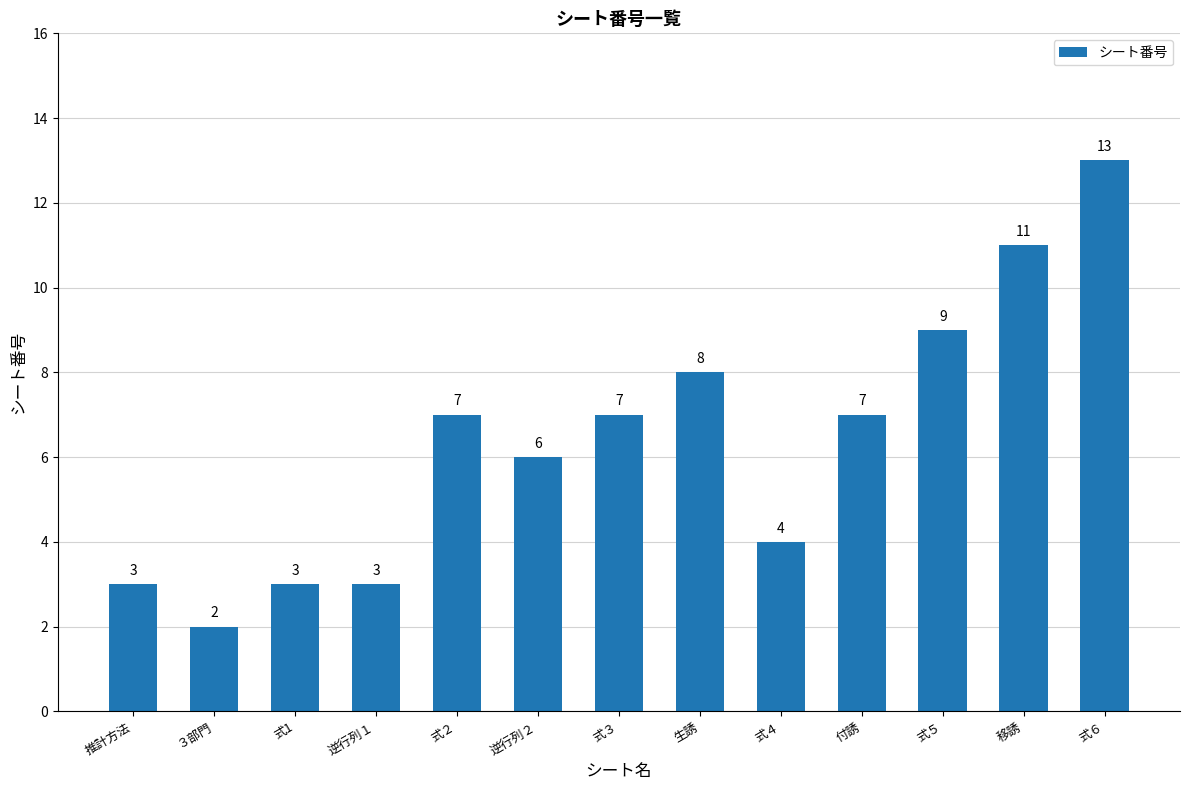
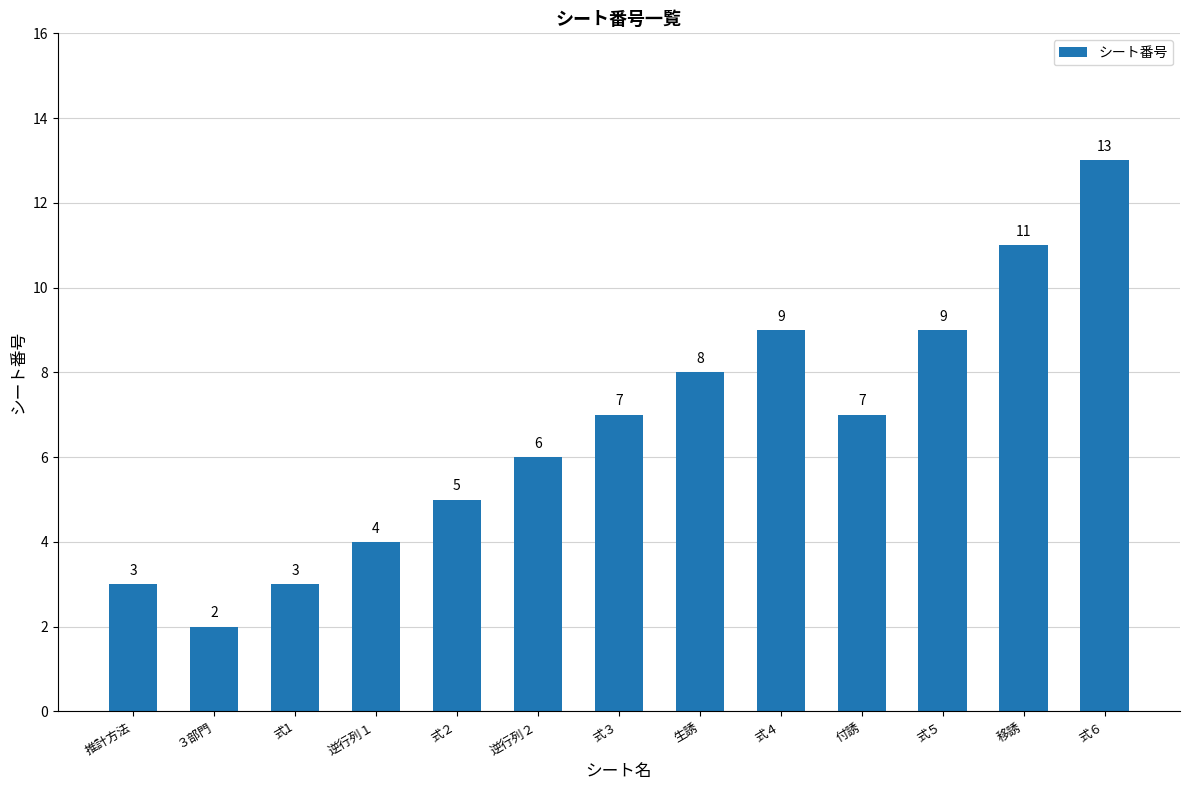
  {
    "推計方法": 3,
    "３部門": 2,
    "式1": 3,
-   "逆行列１": 3,
-   "式２": 7,
+   "逆行列１": 4,
+   "式２": 5,
    "逆行列２": 6,
    "式３": 7,
    "生誘": 8,
-   "式４": 4,
+   "式４": 9,
    "付誘": 7,
    "式５": 9,
    "移誘": 11,
    "式６": 13
  }
